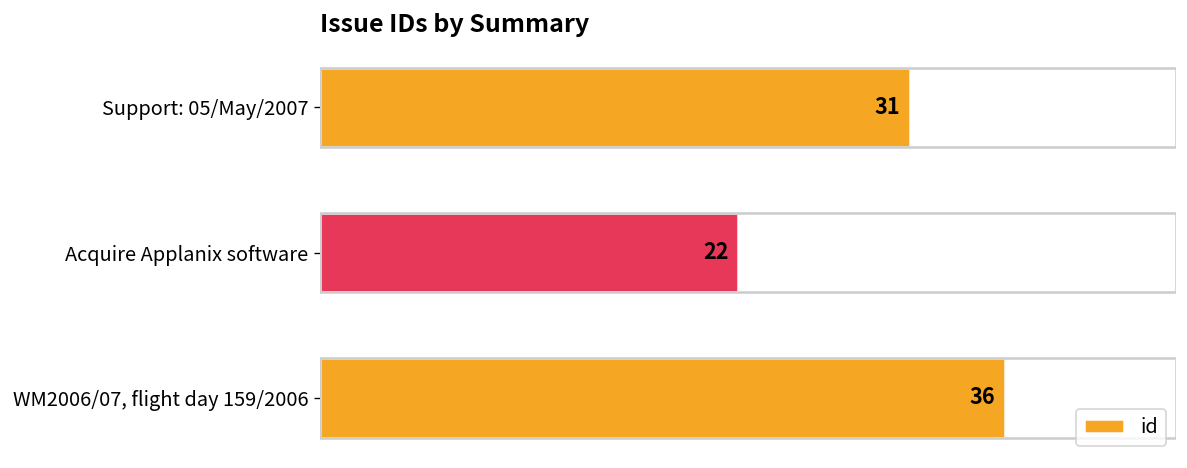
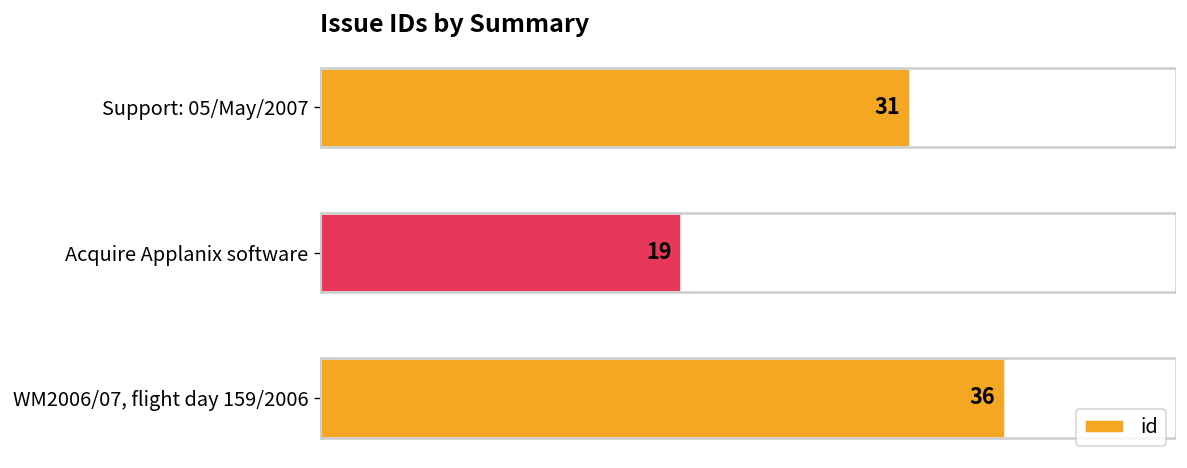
  {
    "Support: 05/May/2007": 31,
-   "Acquire Applanix software": 22,
+   "Acquire Applanix software": 19,
    "WM2006/07, flight day 159/2006": 36
  }
